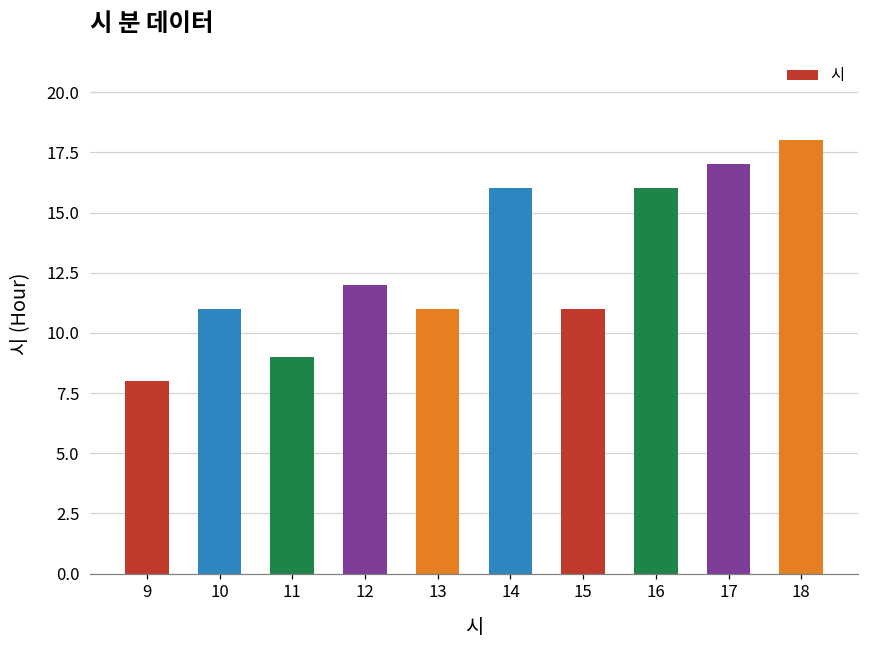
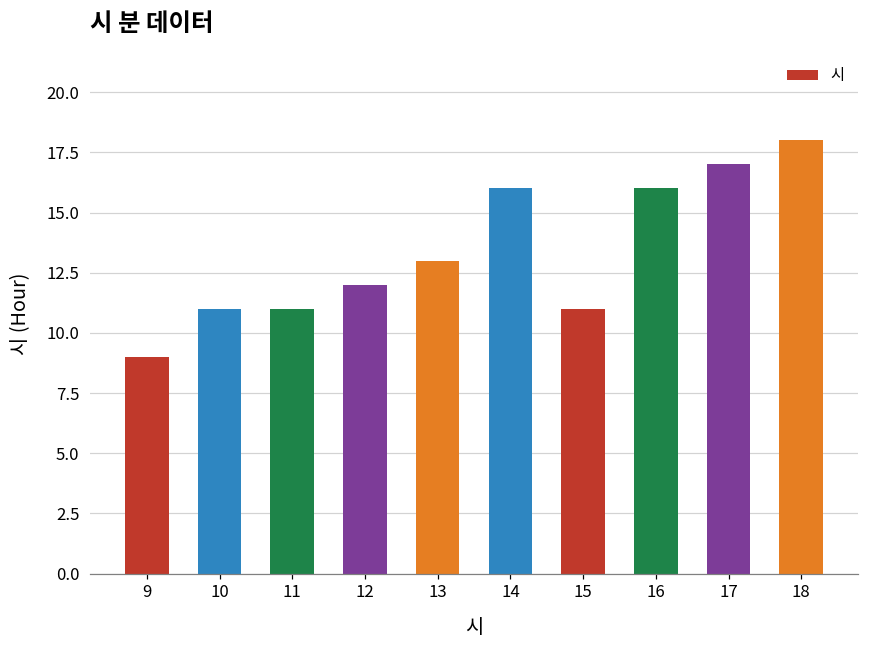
  {
-   "9": 8,
+   "9": 9,
    "10": 11,
-   "11": 9,
+   "11": 11,
    "12": 12,
-   "13": 11,
+   "13": 13,
    "14": 16,
    "15": 11,
    "16": 16,
    "17": 17,
    "18": 18
  }
